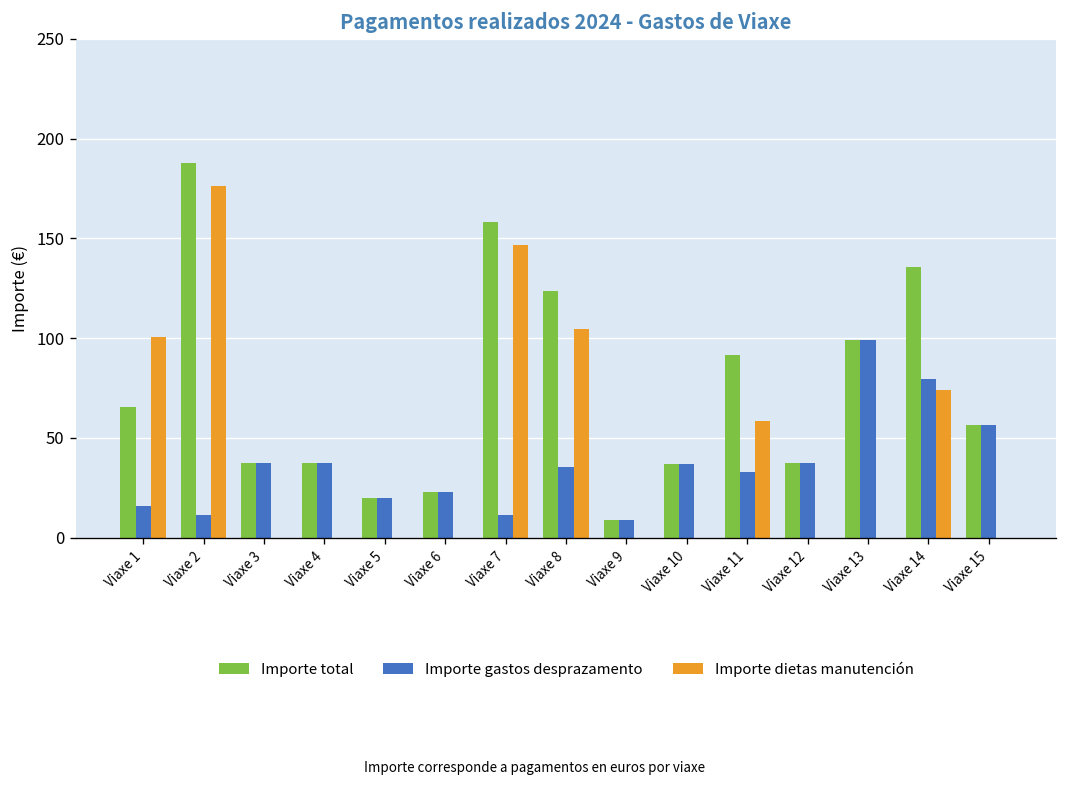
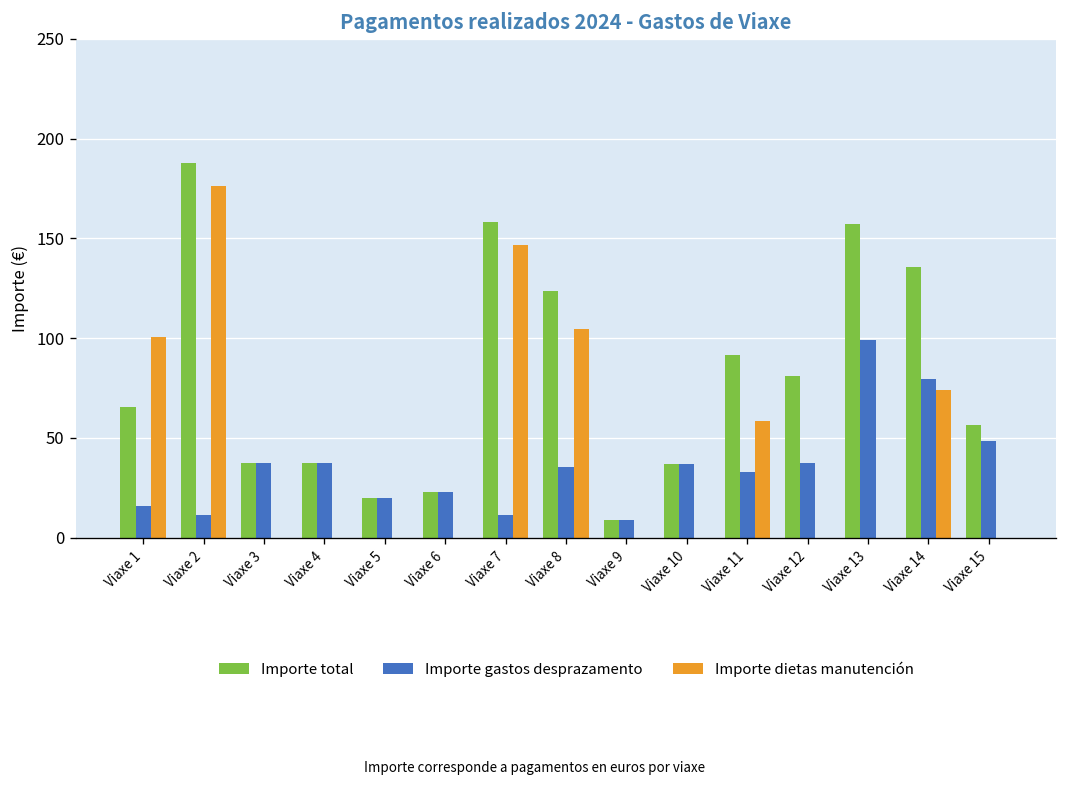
  {
    "Importe total": {
      "Viaxe 1": 65,
      "Viaxe 2": 188,
      "Viaxe 3": 38,
      "Viaxe 4": 38,
      "Viaxe 5": 20,
      "Viaxe 6": 23,
      "Viaxe 7": 158,
      "Viaxe 8": 123,
      "Viaxe 9": 9,
      "Viaxe 10": 37,
      "Viaxe 11": 92,
-     "Viaxe 12": 38,
-     "Viaxe 13": 99,
+     "Viaxe 12": 81,
+     "Viaxe 13": 157,
      "Viaxe 14": 136,
      "Viaxe 15": 57
    },
    "Importe gastos desprazamento": {
      "Viaxe 1": 16,
      "Viaxe 2": 12,
      "Viaxe 3": 38,
      "Viaxe 4": 38,
      "Viaxe 5": 20,
      "Viaxe 6": 23,
      "Viaxe 7": 12,
      "Viaxe 8": 35,
      "Viaxe 9": 9,
      "Viaxe 10": 37,
      "Viaxe 11": 33,
      "Viaxe 12": 38,
      "Viaxe 13": 99,
      "Viaxe 14": 80,
-     "Viaxe 15": 57
+     "Viaxe 15": 49
    },
    "Importe dietas manutención": {
      "Viaxe 1": 101,
      "Viaxe 2": 176,
      "Viaxe 3": 0,
      "Viaxe 4": 0,
      "Viaxe 5": 0,
      "Viaxe 6": 0,
      "Viaxe 7": 147,
      "Viaxe 8": 104,
      "Viaxe 9": 0,
      "Viaxe 10": 0,
      "Viaxe 11": 59,
      "Viaxe 12": 0,
      "Viaxe 13": 0,
      "Viaxe 14": 74,
      "Viaxe 15": 0
    }
  }
